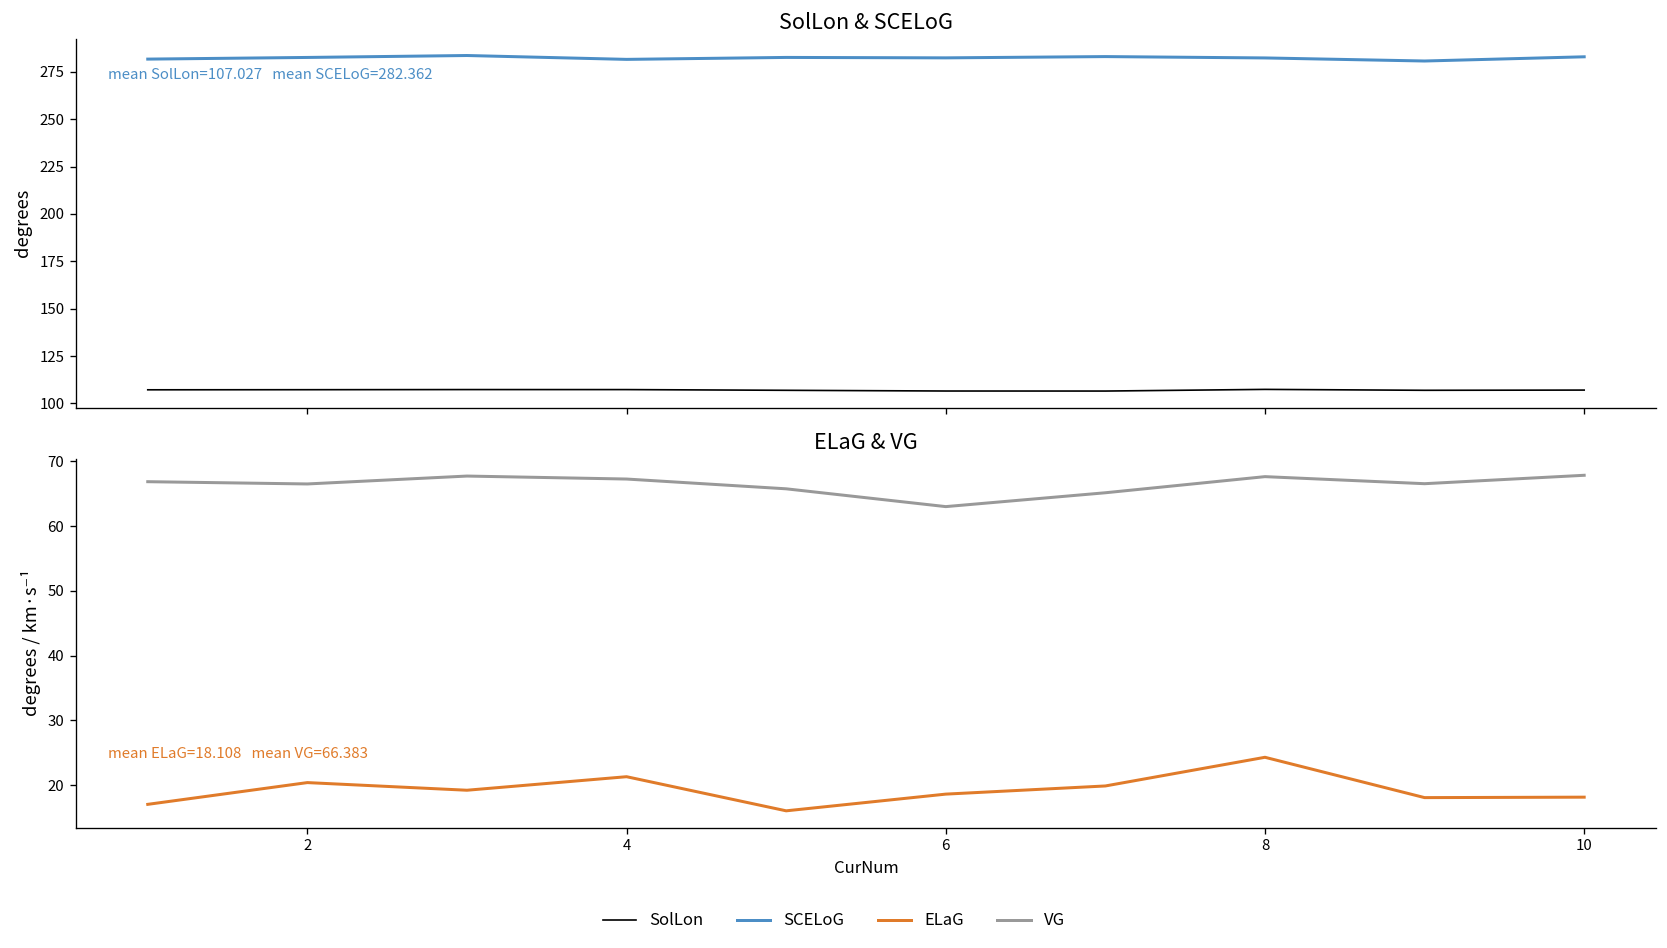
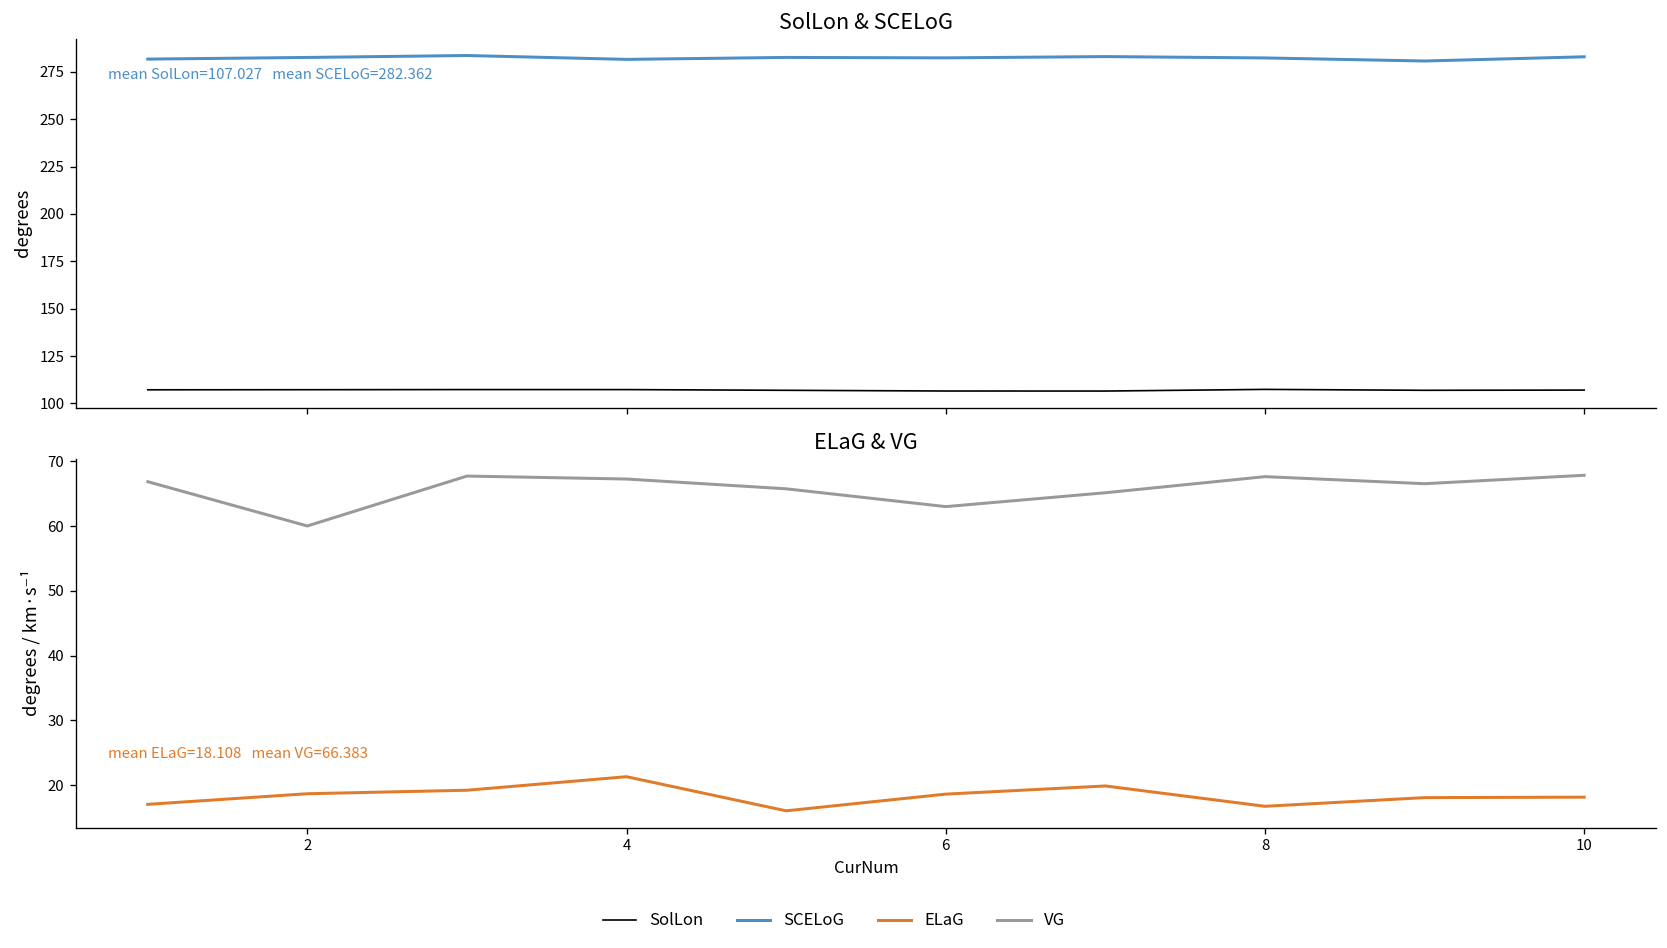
  {
    "ELaG & VG": {
      "ELaG": {
-       "2": 20,
+       "2": 19,
        "4": 21,
        "6": 19,
-       "8": 24,
+       "8": 17,
        "10": 18
      },
      "VG": {
-       "2": 67,
+       "2": 60,
        "4": 67,
        "6": 63,
        "8": 68,
        "10": 68
      }
    }
  }
